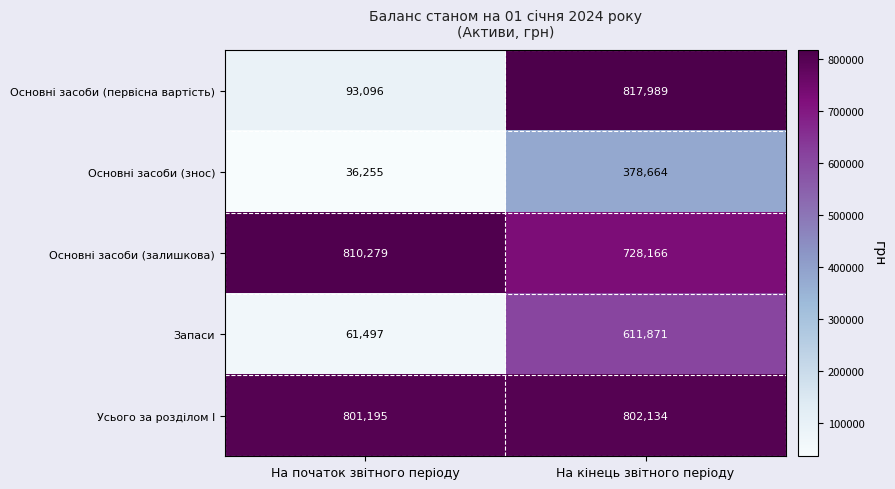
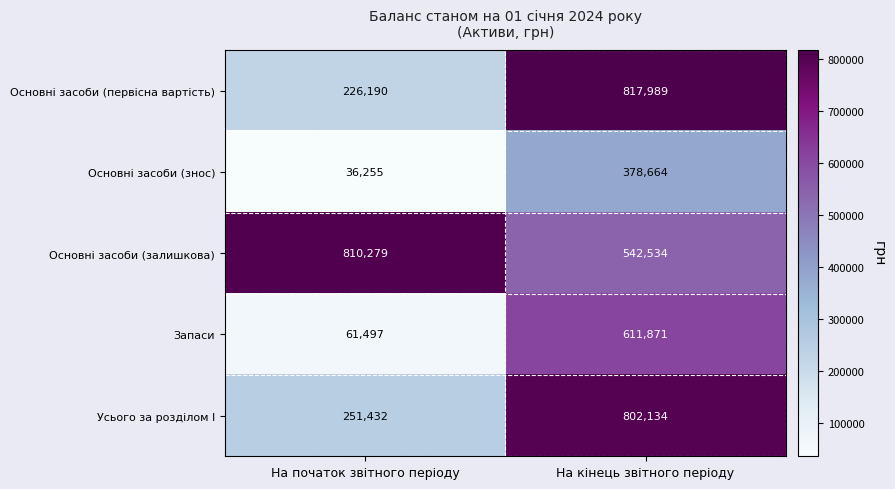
  {
    "Основні засоби (первісна вартість)": {
-     "На початок звітного періоду": "93,096",
+     "На початок звітного періоду": "226,190",
      "На кінець звітного періоду": "817,989"
    },
    "Основні засоби (знос)": {
      "На початок звітного періоду": "36,255",
      "На кінець звітного періоду": "378,664"
    },
    "Основні засоби (залишкова)": {
      "На початок звітного періоду": "810,279",
-     "На кінець звітного періоду": "728,166"
+     "На кінець звітного періоду": "542,534"
    },
    "Запаси": {
      "На початок звітного періоду": "61,497",
      "На кінець звітного періоду": "611,871"
    },
    "Усього за розділом І": {
-     "На початок звітного періоду": "801,195",
+     "На початок звітного періоду": "251,432",
      "На кінець звітного періоду": "802,134"
    }
  }
